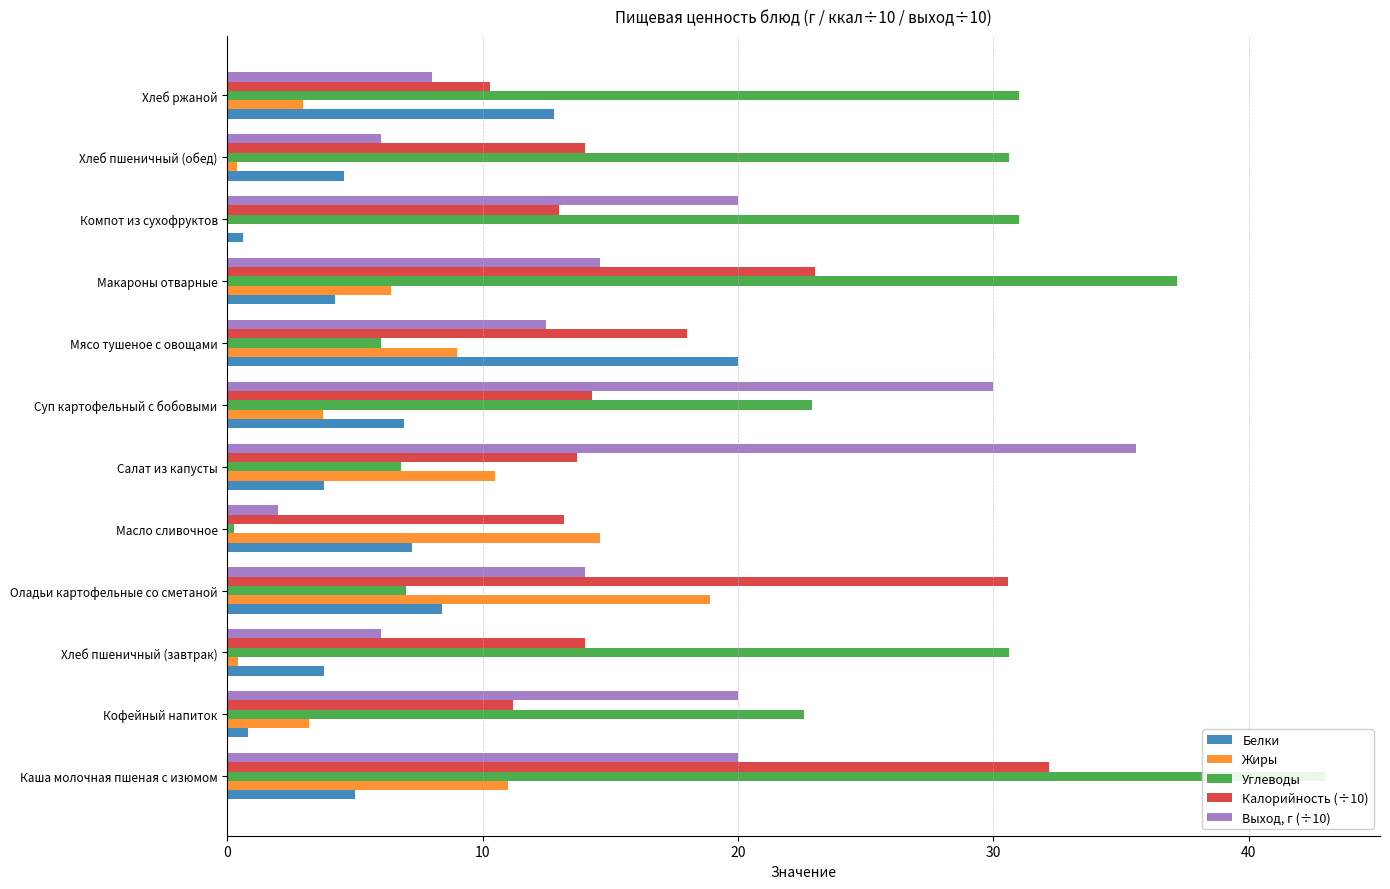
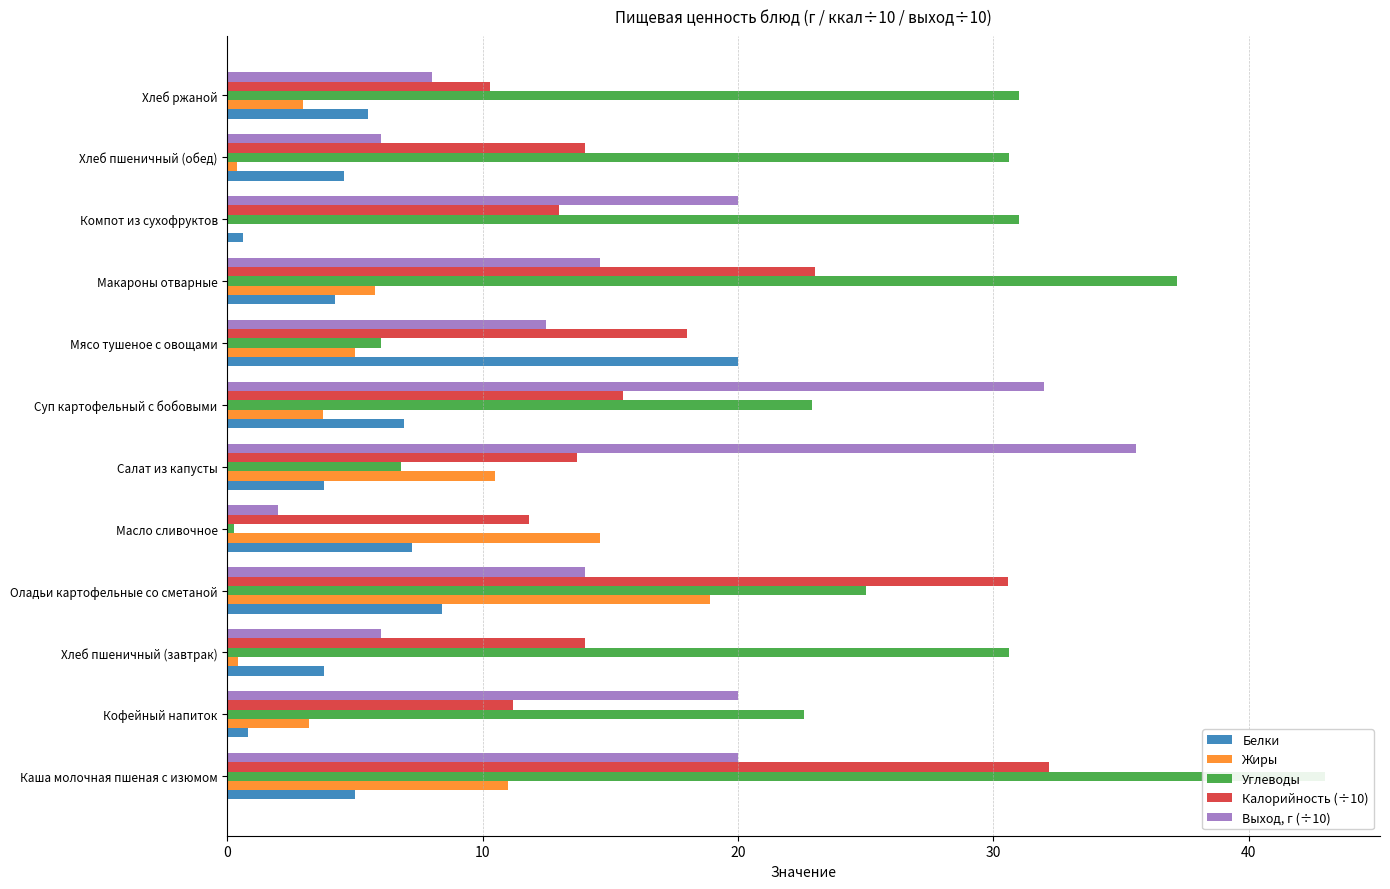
  {
    "Белки": {
-     "Хлеб ржаной": 12.8,
+     "Хлеб ржаной": 5.5,
      "Хлеб пшеничный (обед)": 4.6,
      "Компот из сухофруктов": 0.6,
      "Макароны отварные": 4.2,
      "Мясо тушеное с овощами": 20.0,
      "Суп картофельный с бобовыми": 6.9,
      "Салат из капусты": 3.8,
      "Масло сливочное": 7.2,
      "Оладьи картофельные со сметаной": 8.4,
      "Хлеб пшеничный (завтрак)": 3.8,
      "Кофейный напиток": 0.8,
      "Каша молочная пшеная с изюмом": 5.0
    },
    "Жиры": {
      "Хлеб ржаной": 3.0,
      "Хлеб пшеничный (обед)": 0.4,
      "Компот из сухофруктов": 0.0,
-     "Макароны отварные": 6.4,
-     "Мясо тушеное с овощами": 9,
+     "Макароны отварные": 5.8,
+     "Мясо тушеное с овощами": 5,
      "Суп картофельный с бобовыми": 3.7,
      "Салат из капусты": 10.5,
      "Масло сливочное": 14.6,
      "Оладьи картофельные со сметаной": 18.9,
      "Хлеб пшеничный (завтрак)": 0.4,
      "Кофейный напиток": 3.2,
      "Каша молочная пшеная с изюмом": 11.0
    },
    "Углеводы": {
      "Хлеб ржаной": 31,
      "Хлеб пшеничный (обед)": 30.6,
      "Компот из сухофруктов": 31,
      "Макароны отварные": 37.2,
      "Мясо тушеное с овощами": 6,
      "Суп картофельный с бобовыми": 22.9,
      "Салат из капусты": 6.8,
      "Масло сливочное": 0.3,
-     "Оладьи картофельные со сметаной": 7,
+     "Оладьи картофельные со сметаной": 25,
      "Хлеб пшеничный (завтрак)": 30.6,
      "Кофейный напиток": 22.6
    },
    "Калорийность (÷10)": {
      "Хлеб ржаной": 10.3,
      "Хлеб пшеничный (обед)": 14.0,
      "Компот из сухофруктов": 13.0,
      "Макароны отварные": 23.0,
      "Мясо тушеное с овощами": 18.0,
-     "Суп картофельный с бобовыми": 14.3,
+     "Суп картофельный с бобовыми": 15.5,
      "Салат из капусты": 13.7,
-     "Масло сливочное": 13.2,
+     "Масло сливочное": 11.8,
      "Оладьи картофельные со сметаной": 30.6,
      "Хлеб пшеничный (завтрак)": 14.0,
      "Кофейный напиток": 11.2,
      "Каша молочная пшеная с изюмом": 32.2
    },
    "Выход, г (÷10)": {
      "Хлеб ржаной": 8,
      "Хлеб пшеничный (обед)": 6,
      "Компот из сухофруктов": 20,
      "Макароны отварные": 14.6,
      "Мясо тушеное с овощами": 12.5,
-     "Суп картофельный с бобовыми": 30,
+     "Суп картофельный с бобовыми": 32,
      "Салат из капусты": 35.6,
      "Масло сливочное": 2,
      "Оладьи картофельные со сметаной": 14,
      "Хлеб пшеничный (завтрак)": 6,
      "Кофейный напиток": 20,
      "Каша молочная пшеная с изюмом": 20
    }
  }
